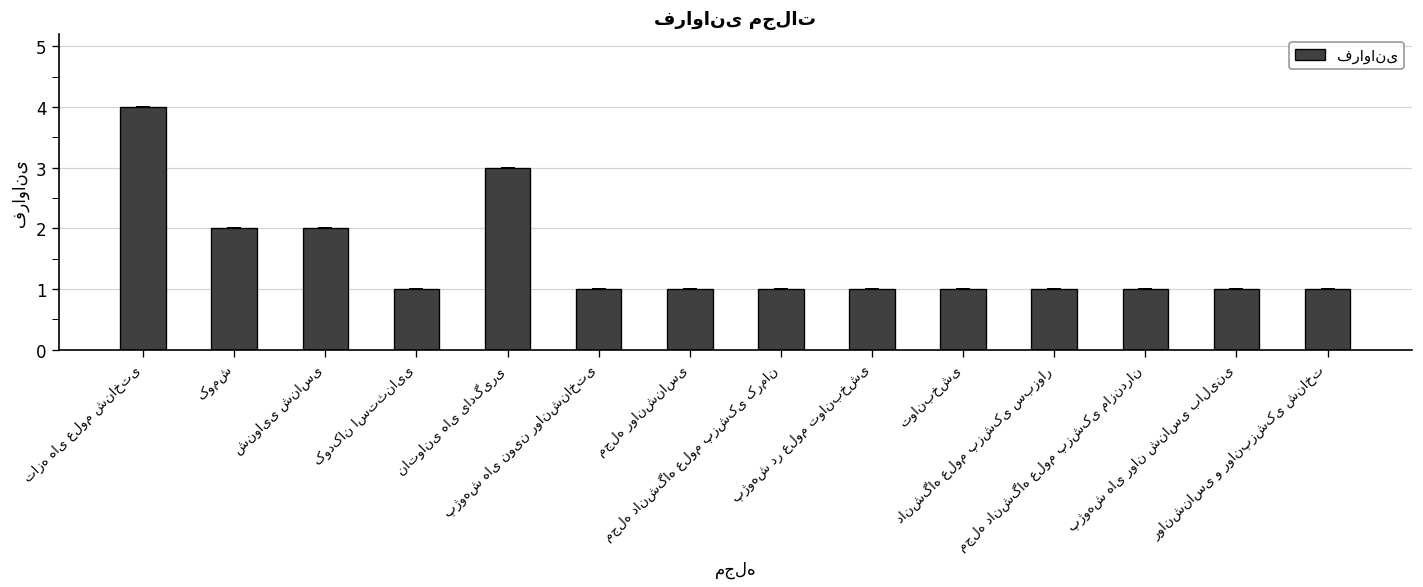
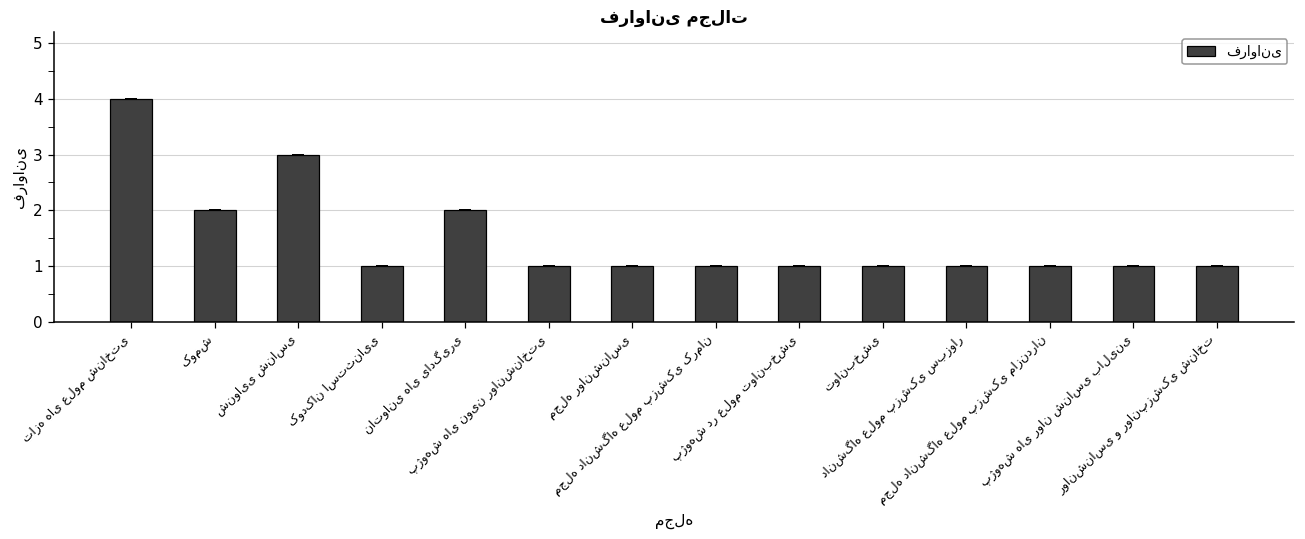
  {
    "فراوانی": {
      "تازه های علوم شناختی": 4,
      "کومش": 2,
-     "شنوایی شناسی": 2,
+     "شنوایی شناسی": 3,
      "کودکان استثنایی": 1,
-     "ناتوانی های یادگیری": 3,
+     "ناتوانی های یادگیری": 2,
      "پژوهش های نوین روانشناختی": 1,
      "مجله روانشناسی": 1,
      "مجله دانشگاه علوم پزشکی کرمان": 1,
      "پژوهش در علوم توانبخشی": 1,
      "توانبخشی": 1,
      "دانشگاه علوم پزشکی سبزوار": 1,
      "مجله دانشگاه علوم پزشکی مازندران": 1,
      "پژوهش های روان شناسی بالینی": 1,
      "روانشناسی و روانپزشکی شناخت": 1
    }
  }
